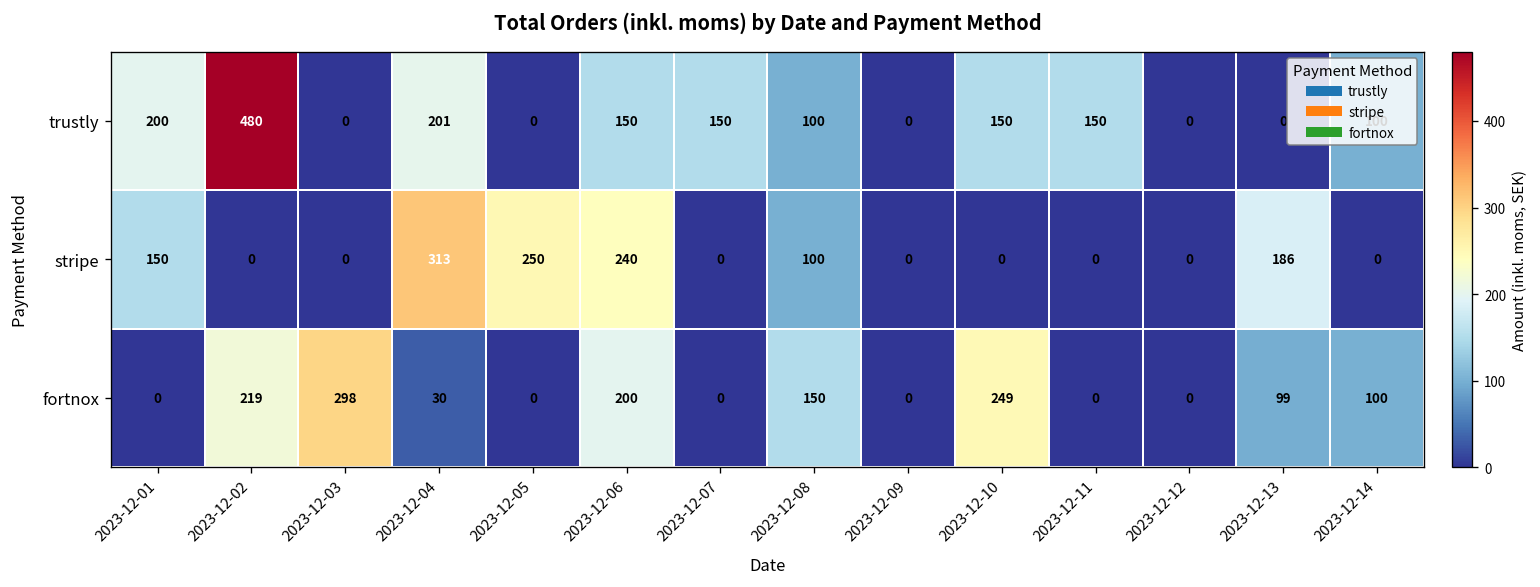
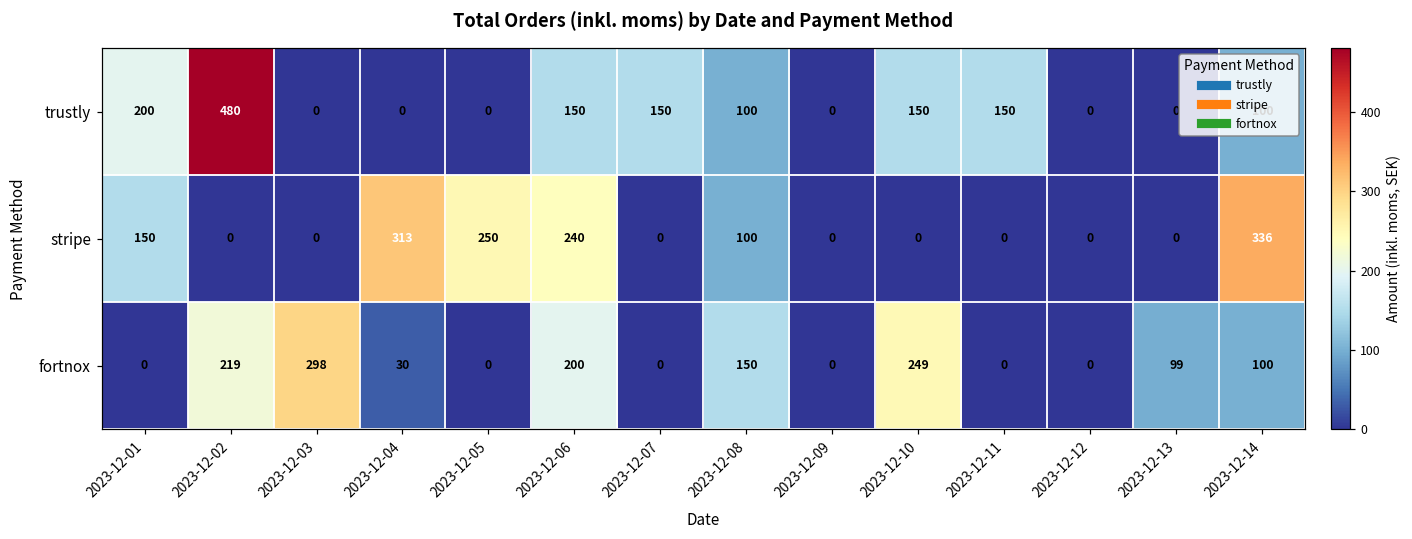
  {
    "trustly": {
      "2023-12-01": 200,
      "2023-12-02": 480,
      "2023-12-03": 0,
-     "2023-12-04": 201,
+     "2023-12-04": 0,
      "2023-12-05": 0,
      "2023-12-06": 150,
      "2023-12-07": 150,
      "2023-12-08": 100,
      "2023-12-09": 0,
      "2023-12-10": 150,
      "2023-12-11": 150,
      "2023-12-12": 0,
      "2023-12-13": 0
    },
    "stripe": {
      "2023-12-01": 150,
      "2023-12-02": 0,
      "2023-12-03": 0,
      "2023-12-04": 313,
      "2023-12-05": 250,
      "2023-12-06": 240,
      "2023-12-07": 0,
      "2023-12-08": 100,
      "2023-12-09": 0,
      "2023-12-10": 0,
      "2023-12-11": 0,
      "2023-12-12": 0,
-     "2023-12-13": 186,
-     "2023-12-14": 0
+     "2023-12-13": 0,
+     "2023-12-14": 336
    },
    "fortnox": {
      "2023-12-01": 0,
      "2023-12-02": 219,
      "2023-12-03": 298,
      "2023-12-04": 30,
      "2023-12-05": 0,
      "2023-12-06": 200,
      "2023-12-07": 0,
      "2023-12-08": 150,
      "2023-12-09": 0,
      "2023-12-10": 249,
      "2023-12-11": 0,
      "2023-12-12": 0,
      "2023-12-13": 99,
      "2023-12-14": 100
    }
  }
